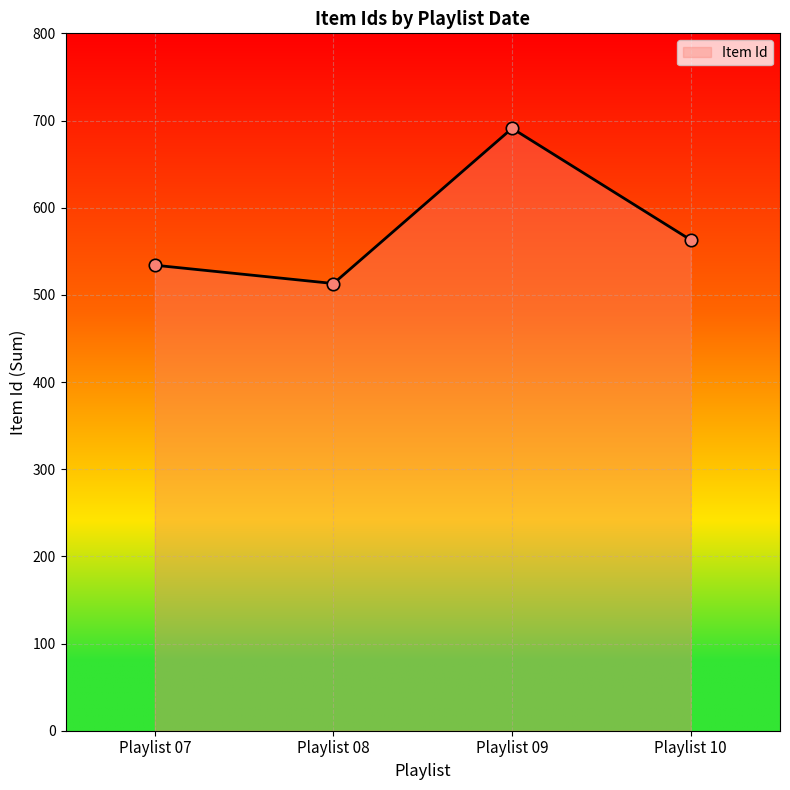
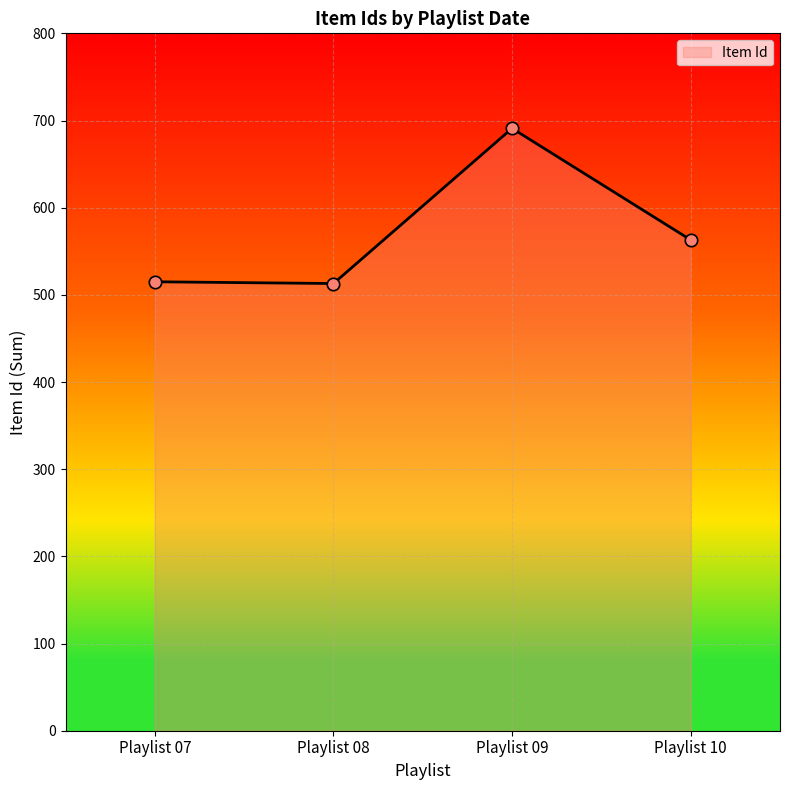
  {
-   "Playlist 07": 530,
+   "Playlist 07": 520,
    "Playlist 08": 510,
    "Playlist 09": 690,
    "Playlist 10": 560
  }
